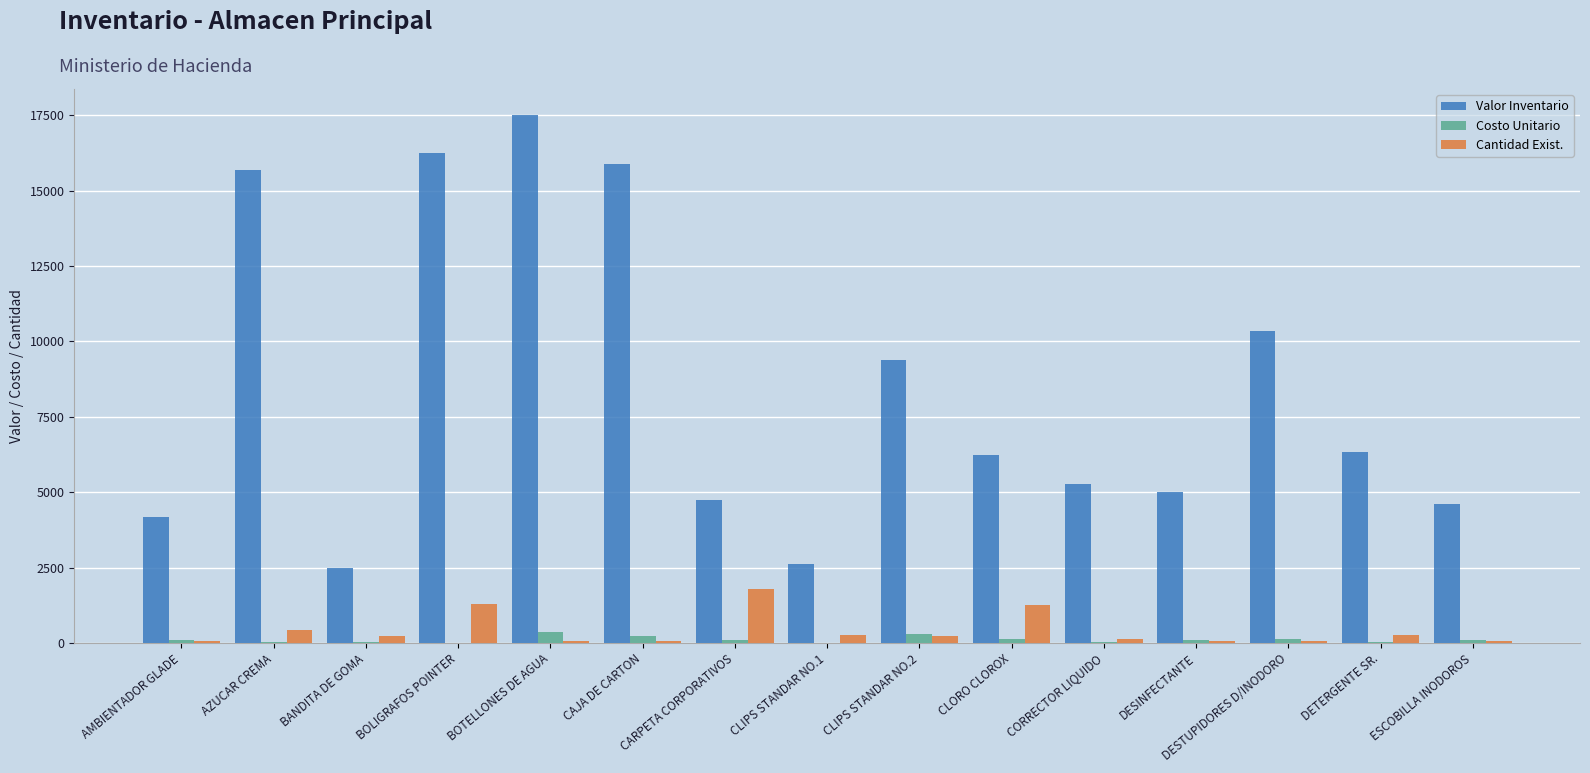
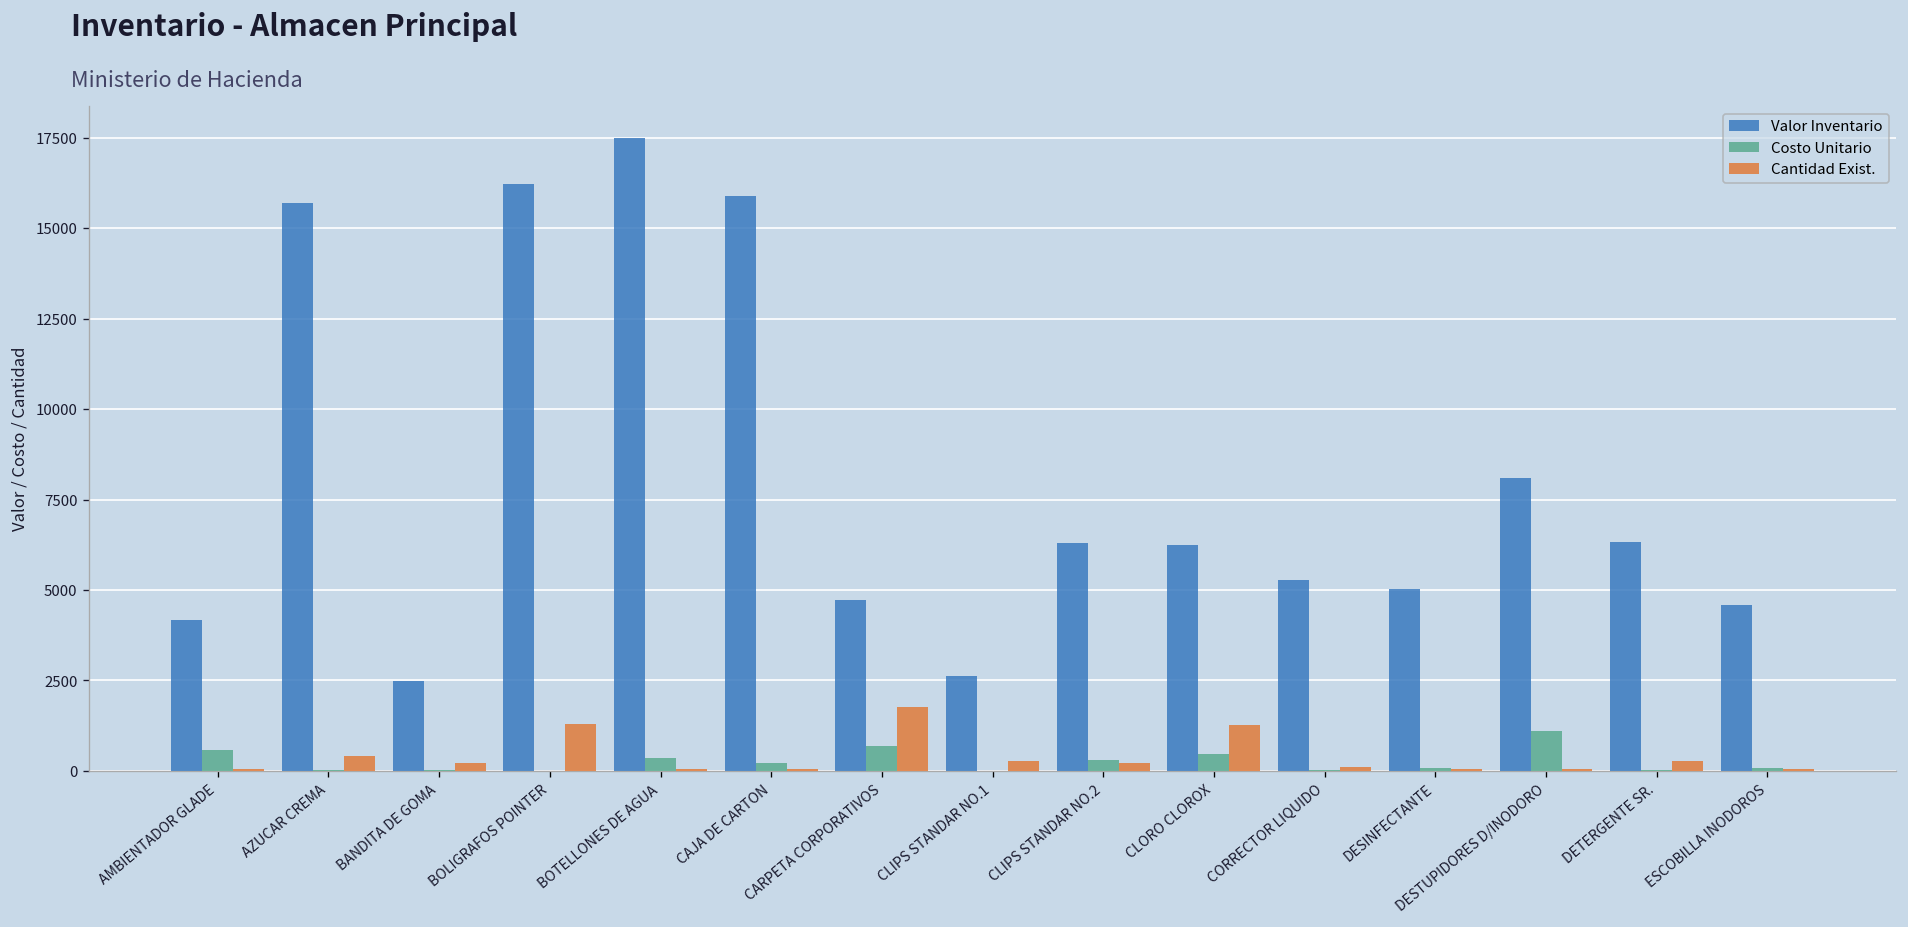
  {
    "Valor Inventario": {
      "AMBIENTADOR GLADE": 4200,
      "AZUCAR CREMA": 15700,
      "BANDITA DE GOMA": 2500,
      "BOLIGRAFOS POINTER": 16200,
      "BOTELLONES DE AGUA": 17500,
      "CAJA DE CARTON": 15900,
      "CARPETA CORPORATIVOS": 4700,
      "CLIPS STANDAR NO.1": 2600,
-     "CLIPS STANDAR NO.2": 9400,
+     "CLIPS STANDAR NO.2": 6300,
      "CLORO CLOROX": 6200,
      "CORRECTOR LIQUIDO": 5300,
      "DESINFECTANTE": 5000,
-     "DESTUPIDORES D/INODORO": 10300,
+     "DESTUPIDORES D/INODORO": 8100,
      "DETERGENTE SR.": 6300,
      "ESCOBILLA INODOROS": 4600
    },
    "Costo Unitario": {
-     "AMBIENTADOR GLADE": 100,
+     "AMBIENTADOR GLADE": 600,
      "BOTELLONES DE AGUA": 400,
      "CAJA DE CARTON": 200,
-     "CARPETA CORPORATIVOS": 100,
+     "CARPETA CORPORATIVOS": 700,
      "CLIPS STANDAR NO.2": 300,
-     "CLORO CLOROX": 100,
+     "CLORO CLOROX": 500,
      "DESINFECTANTE": 100,
-     "DESTUPIDORES D/INODORO": 100
+     "DESTUPIDORES D/INODORO": 1100
    },
    "Cantidad Exist.": {
      "AZUCAR CREMA": 400,
      "BANDITA DE GOMA": 200,
      "BOLIGRAFOS POINTER": 1300,
      "CARPETA CORPORATIVOS": 1800,
      "CLIPS STANDAR NO.1": 300,
      "CLIPS STANDAR NO.2": 200,
      "CLORO CLOROX": 1300,
      "CORRECTOR LIQUIDO": 100,
      "DETERGENTE SR.": 300
    }
  }
